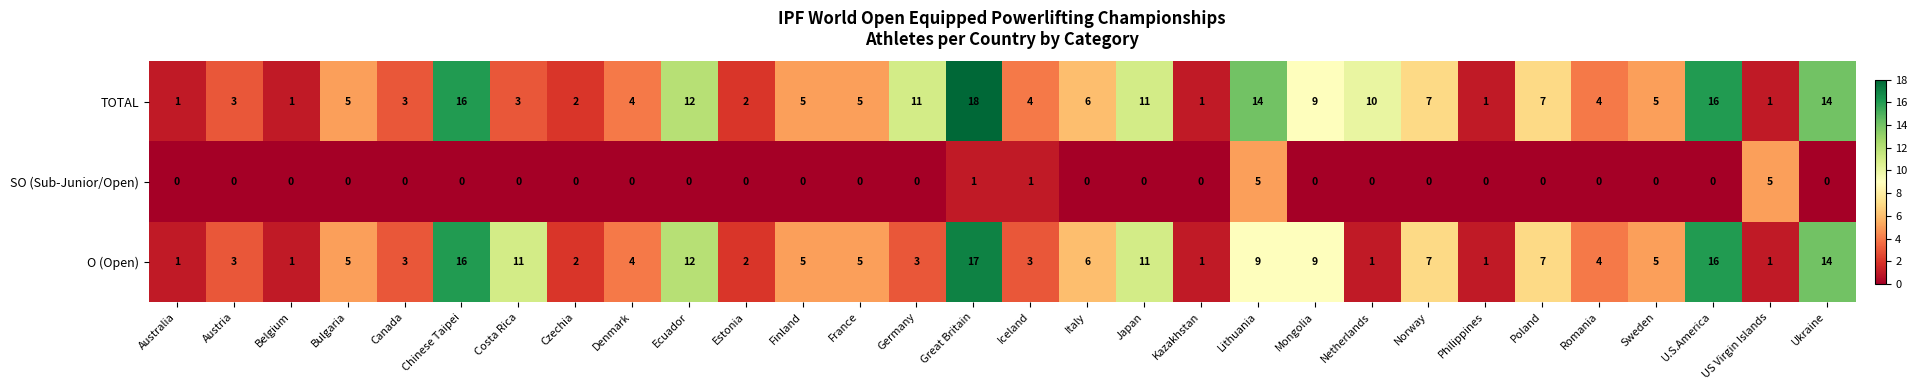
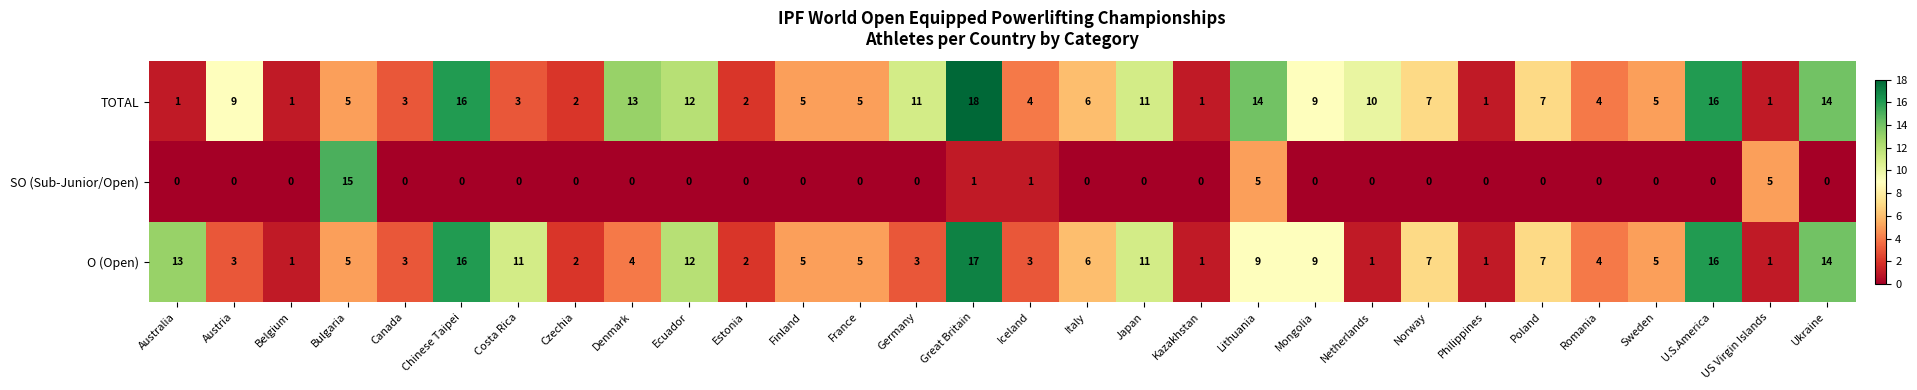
  {
    "TOTAL": {
      "Australia": 1,
-     "Austria": 3,
+     "Austria": 9,
      "Belgium": 1,
      "Bulgaria": 5,
      "Canada": 3,
      "Chinese Taipei": 16,
      "Costa Rica": 3,
      "Czechia": 2,
-     "Denmark": 4,
+     "Denmark": 13,
      "Ecuador": 12,
      "Estonia": 2,
      "Finland": 5,
      "France": 5,
      "Germany": 11,
      "Great Britain": 18,
      "Iceland": 4,
      "Italy": 6,
      "Japan": 11,
      "Kazakhstan": 1,
      "Lithuania": 14,
      "Mongolia": 9,
      "Netherlands": 10,
      "Norway": 7,
      "Philippines": 1,
      "Poland": 7,
      "Romania": 4,
      "Sweden": 5,
      "U.S.America": 16,
      "US Virgin Islands": 1,
      "Ukraine": 14
    },
    "SO (Sub-Junior/Open)": {
      "Australia": 0,
      "Austria": 0,
      "Belgium": 0,
-     "Bulgaria": 0,
+     "Bulgaria": 15,
      "Canada": 0,
      "Chinese Taipei": 0,
      "Costa Rica": 0,
      "Czechia": 0,
      "Denmark": 0,
      "Ecuador": 0,
      "Estonia": 0,
      "Finland": 0,
      "France": 0,
      "Germany": 0,
      "Great Britain": 1,
      "Iceland": 1,
      "Italy": 0,
      "Japan": 0,
      "Kazakhstan": 0,
      "Lithuania": 5,
      "Mongolia": 0,
      "Netherlands": 0,
      "Norway": 0,
      "Philippines": 0,
      "Poland": 0,
      "Romania": 0,
      "Sweden": 0,
      "U.S.America": 0,
      "US Virgin Islands": 5,
      "Ukraine": 0
    },
    "O (Open)": {
-     "Australia": 1,
+     "Australia": 13,
      "Austria": 3,
      "Belgium": 1,
      "Bulgaria": 5,
      "Canada": 3,
      "Chinese Taipei": 16,
      "Costa Rica": 11,
      "Czechia": 2,
      "Denmark": 4,
      "Ecuador": 12,
      "Estonia": 2,
      "Finland": 5,
      "France": 5,
      "Germany": 3,
      "Great Britain": 17,
      "Iceland": 3,
      "Italy": 6,
      "Japan": 11,
      "Kazakhstan": 1,
      "Lithuania": 9,
      "Mongolia": 9,
      "Netherlands": 1,
      "Norway": 7,
      "Philippines": 1,
      "Poland": 7,
      "Romania": 4,
      "Sweden": 5,
      "U.S.America": 16,
      "US Virgin Islands": 1,
      "Ukraine": 14
    }
  }
